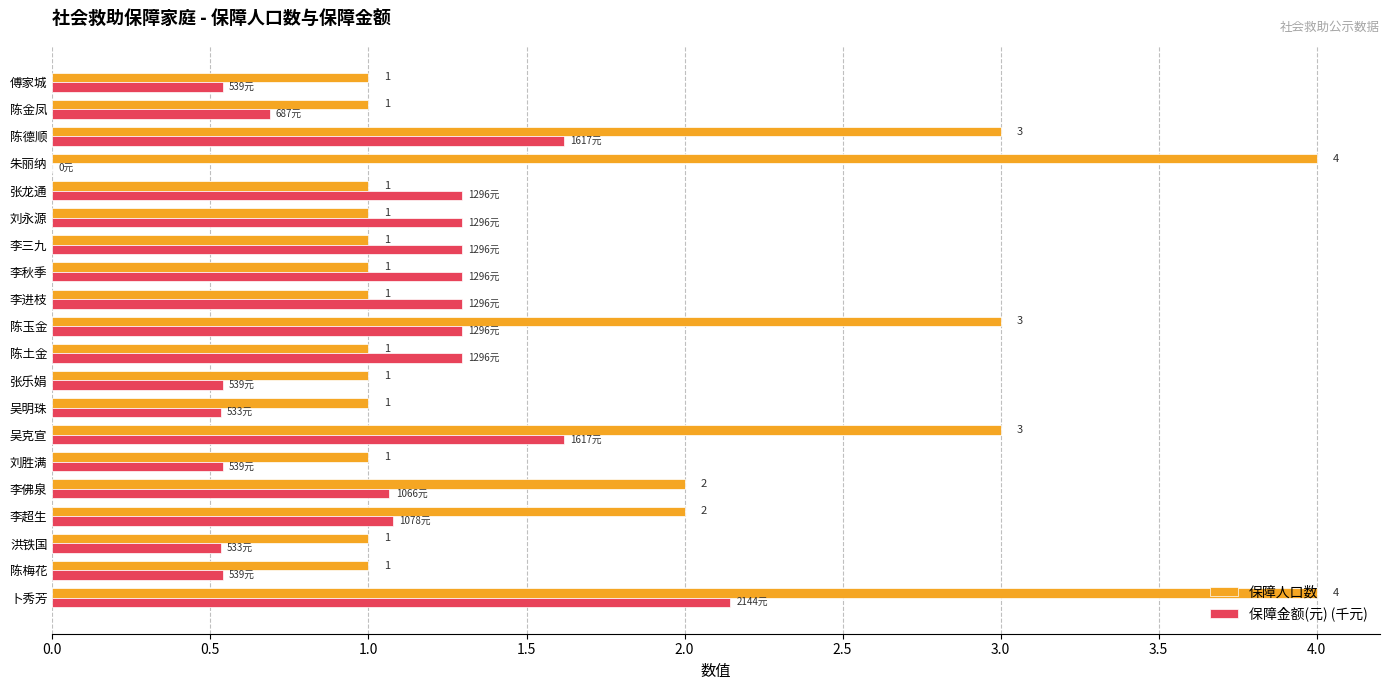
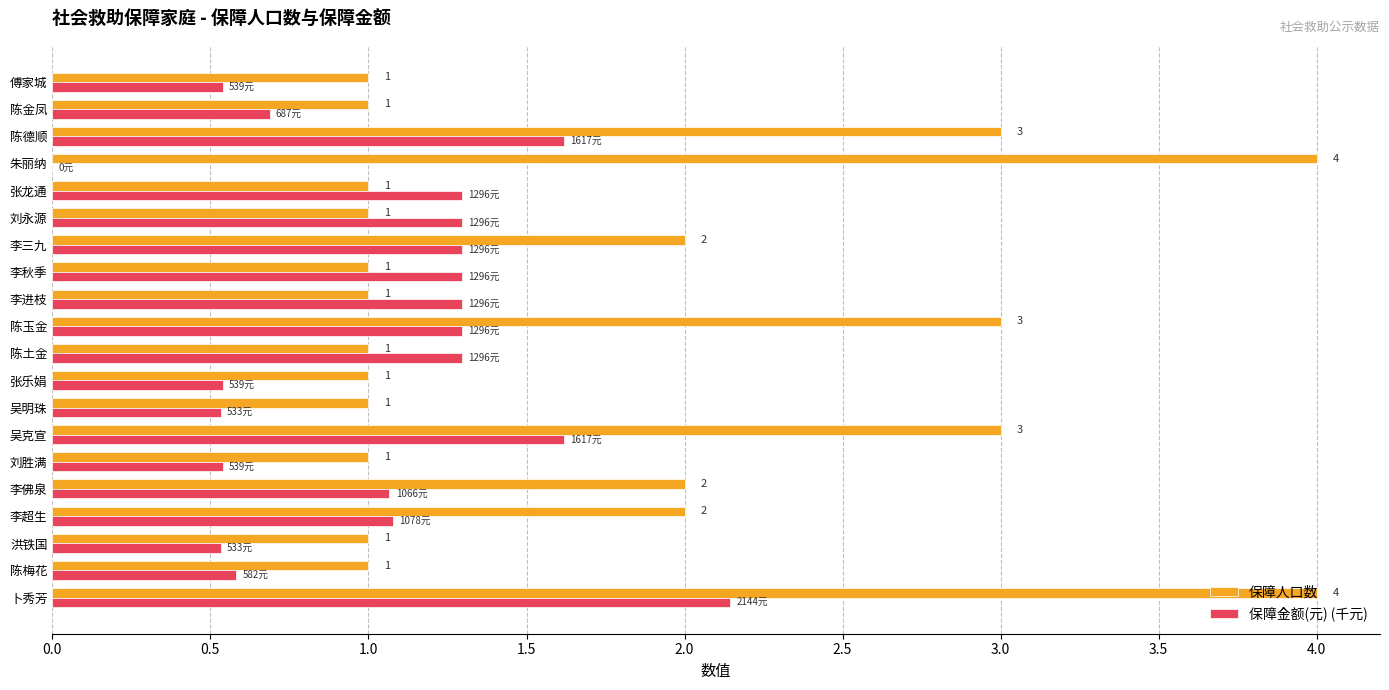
  {
    "保障人口数": {
      "傅家城": "1",
      "陈金凤": "1",
      "陈德顺": "3",
      "朱丽纳": "4",
      "张龙通": "1",
      "刘永源": "1",
-     "李三九": "1",
+     "李三九": "2",
      "李秋季": "1",
      "李进枝": "1",
      "陈玉金": "3",
      "陈土金": "1",
      "张乐娟": "1",
      "吴明珠": "1",
      "吴克宣": "3",
      "刘胜满": "1",
      "李佛泉": "2",
      "李超生": "2",
      "陈梅花": "1",
      "卜秀芳": "4"
    },
    "保障金额(元) (千元)": {
      "朱丽纳": "0元",
      "李超生": "1",
-     "陈梅花": "539元"
+     "陈梅花": "582元"
    }
  }
